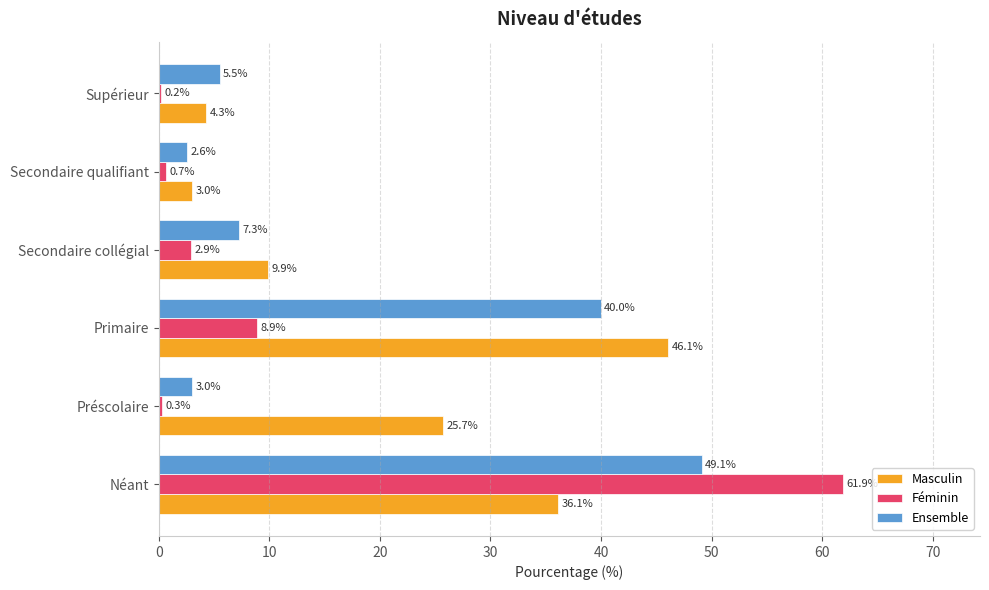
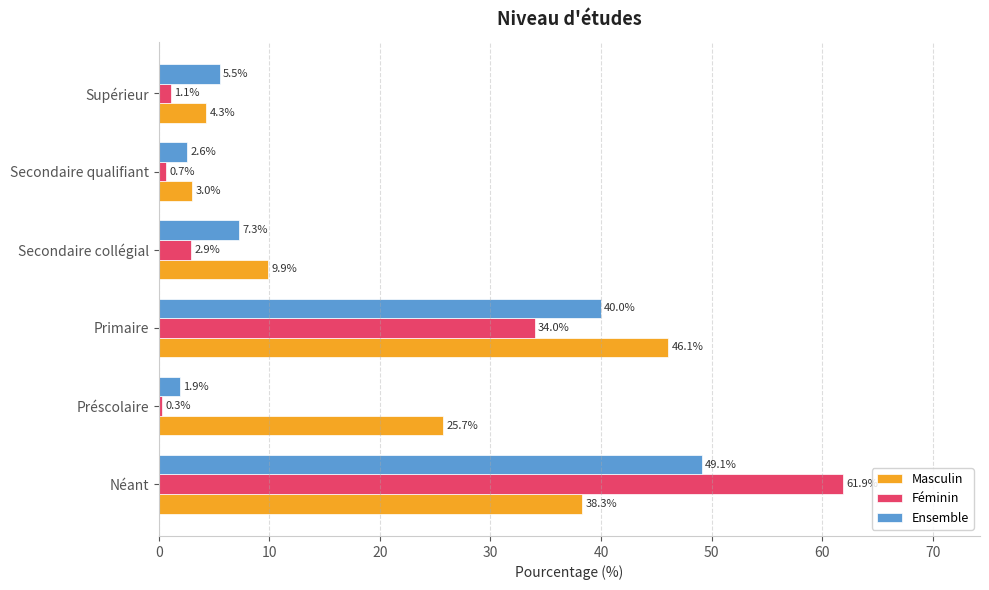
  {
    "Masculin": {
      "Supérieur": "4.3%",
      "Secondaire qualifiant": "3.0%",
      "Secondaire collégial": "9.9%",
      "Primaire": "46.1%",
      "Préscolaire": "25.7%",
-     "Néant": "36.1%"
+     "Néant": "38.3%"
    },
    "Féminin": {
-     "Supérieur": "0.2%",
+     "Supérieur": "1.1%",
      "Secondaire qualifiant": "0.7%",
      "Secondaire collégial": "2.9%",
-     "Primaire": "8.9%",
+     "Primaire": "34.0%",
      "Préscolaire": "0.3%"
    },
    "Ensemble": {
      "Supérieur": "5.5%",
      "Secondaire qualifiant": "2.6%",
      "Secondaire collégial": "7.3%",
      "Primaire": "40.0%",
-     "Préscolaire": "3.0%",
+     "Préscolaire": "1.9%",
      "Néant": "49.1%"
    }
  }
